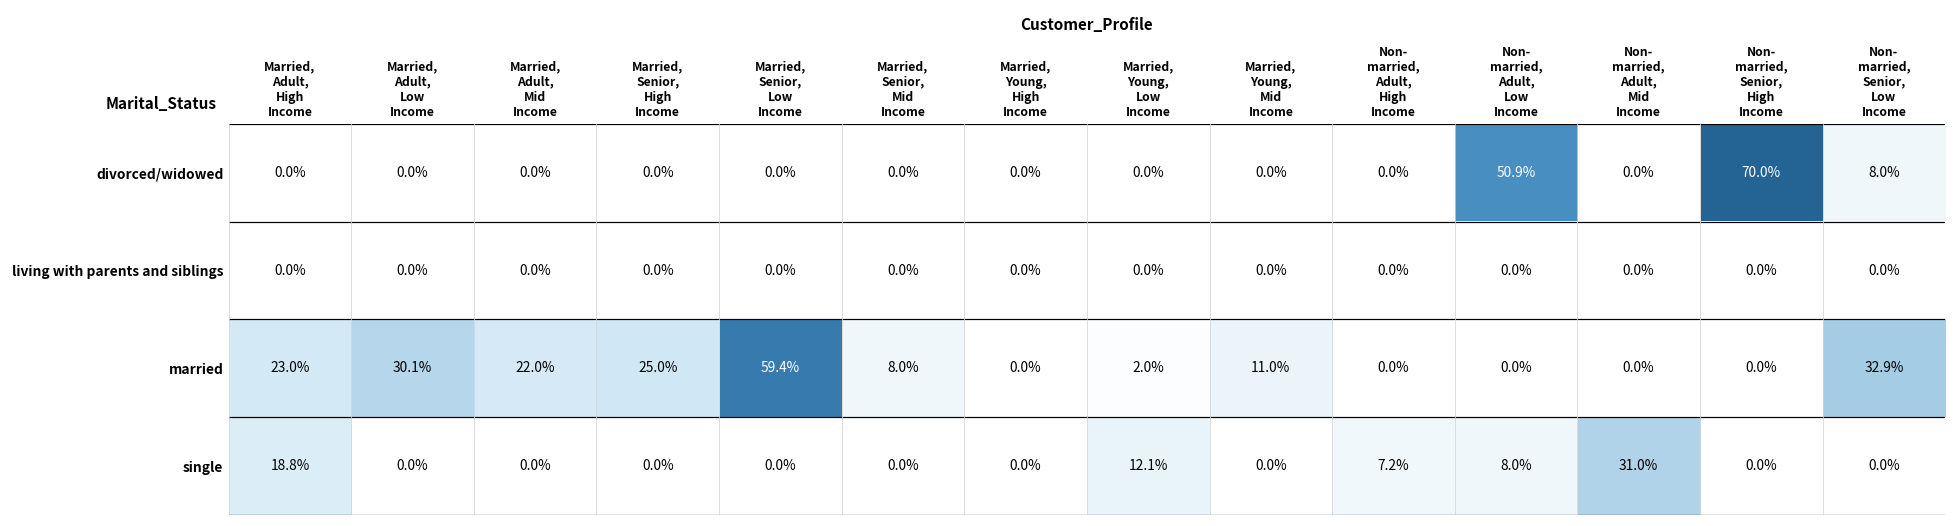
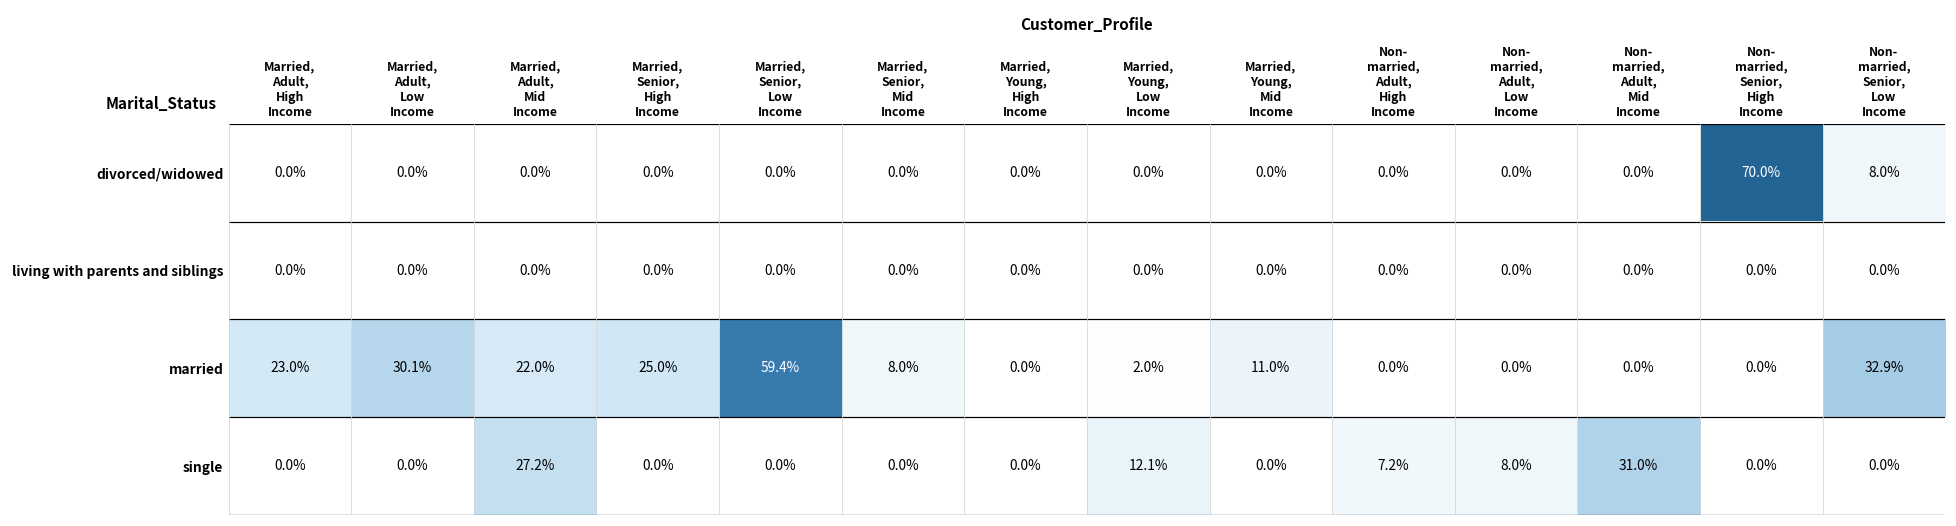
  {
    "divorced/widowed": {
      "Married, Adult, High Income": "0.0%",
      "Married, Adult, Low Income": "0.0%",
      "Married, Adult, Mid Income": "0.0%",
      "Married, Senior, High Income": "0.0%",
      "Married, Senior, Low Income": "0.0%",
      "Married, Senior, Mid Income": "0.0%",
      "Married, Young, High Income": "0.0%",
      "Married, Young, Low Income": "0.0%",
      "Married, Young, Mid Income": "0.0%",
      "Non- married, Adult, High Income": "0.0%",
-     "Non- married, Adult, Low Income": "50.9%",
+     "Non- married, Adult, Low Income": "0.0%",
      "Non- married, Adult, Mid Income": "0.0%",
      "Non- married, Senior, High Income": "70.0%",
      "Non- married, Senior, Low Income": "8.0%"
    },
    "living with parents and siblings": {
      "Married, Adult, High Income": "0.0%",
      "Married, Adult, Low Income": "0.0%",
      "Married, Adult, Mid Income": "0.0%",
      "Married, Senior, High Income": "0.0%",
      "Married, Senior, Low Income": "0.0%",
      "Married, Senior, Mid Income": "0.0%",
      "Married, Young, High Income": "0.0%",
      "Married, Young, Low Income": "0.0%",
      "Married, Young, Mid Income": "0.0%",
      "Non- married, Adult, High Income": "0.0%",
      "Non- married, Adult, Low Income": "0.0%",
      "Non- married, Adult, Mid Income": "0.0%",
      "Non- married, Senior, High Income": "0.0%",
      "Non- married, Senior, Low Income": "0.0%"
    },
    "married": {
      "Married, Adult, High Income": "23.0%",
      "Married, Adult, Low Income": "30.1%",
      "Married, Adult, Mid Income": "22.0%",
      "Married, Senior, High Income": "25.0%",
      "Married, Senior, Low Income": "59.4%",
      "Married, Senior, Mid Income": "8.0%",
      "Married, Young, High Income": "0.0%",
      "Married, Young, Low Income": "2.0%",
      "Married, Young, Mid Income": "11.0%",
      "Non- married, Adult, High Income": "0.0%",
      "Non- married, Adult, Low Income": "0.0%",
      "Non- married, Adult, Mid Income": "0.0%",
      "Non- married, Senior, High Income": "0.0%",
      "Non- married, Senior, Low Income": "32.9%"
    },
    "single": {
-     "Married, Adult, High Income": "18.8%",
+     "Married, Adult, High Income": "0.0%",
      "Married, Adult, Low Income": "0.0%",
-     "Married, Adult, Mid Income": "0.0%",
+     "Married, Adult, Mid Income": "27.2%",
      "Married, Senior, High Income": "0.0%",
      "Married, Senior, Low Income": "0.0%",
      "Married, Senior, Mid Income": "0.0%",
      "Married, Young, High Income": "0.0%",
      "Married, Young, Low Income": "12.1%",
      "Married, Young, Mid Income": "0.0%",
      "Non- married, Adult, High Income": "7.2%",
      "Non- married, Adult, Low Income": "8.0%",
      "Non- married, Adult, Mid Income": "31.0%",
      "Non- married, Senior, High Income": "0.0%",
      "Non- married, Senior, Low Income": "0.0%"
    }
  }
